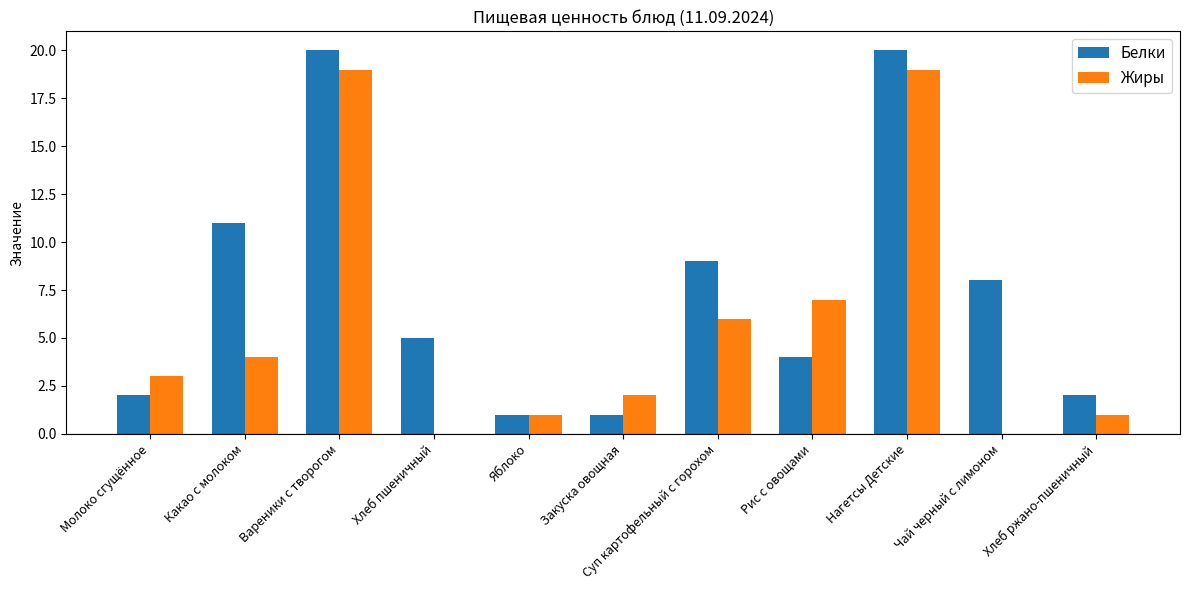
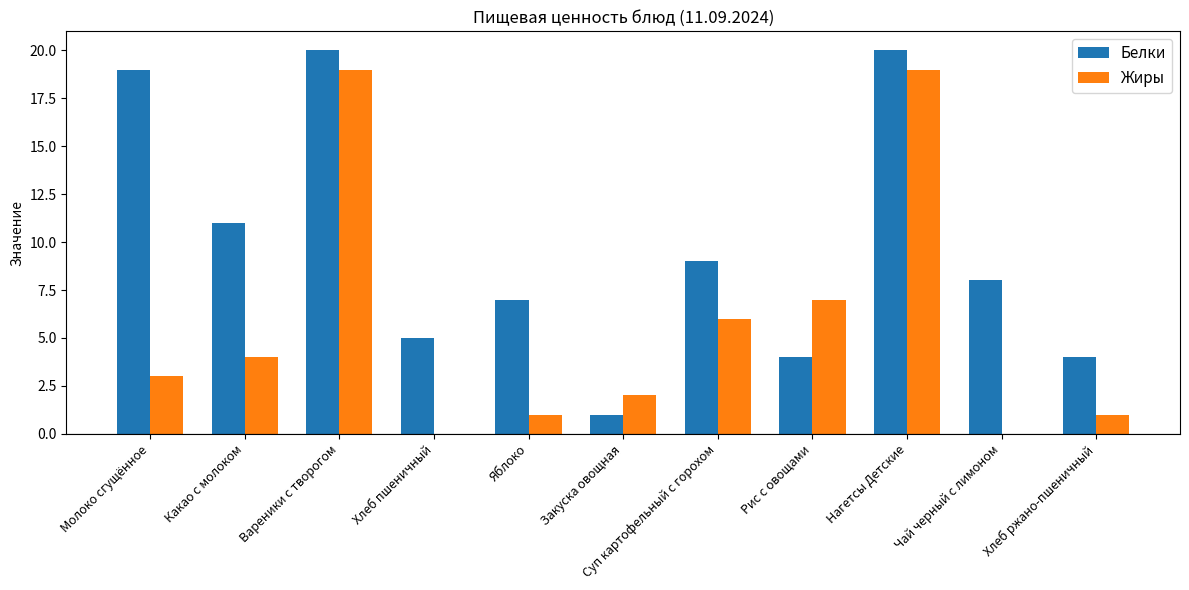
  {
    "Белки": {
-     "Молоко сгущённое": 2,
+     "Молоко сгущённое": 19,
      "Какао с молоком": 11,
      "Вареники с творогом": 20,
      "Хлеб пшеничный": 5,
-     "Яблоко": 1,
+     "Яблоко": 7,
      "Закуска овощная": 1,
      "Суп картофельный с горохом": 9,
      "Рис с овощами": 4,
      "Нагетсы Детские": 20,
      "Чай черный с лимоном": 8,
-     "Хлеб ржано-пшеничный": 2
+     "Хлеб ржано-пшеничный": 4
    },
    "Жиры": {
      "Молоко сгущённое": 3,
      "Какао с молоком": 4,
      "Вареники с творогом": 19,
      "Хлеб пшеничный": 0,
      "Яблоко": 1,
      "Закуска овощная": 2,
      "Суп картофельный с горохом": 6,
      "Рис с овощами": 7,
      "Нагетсы Детские": 19,
      "Чай черный с лимоном": 0,
      "Хлеб ржано-пшеничный": 1
    }
  }
